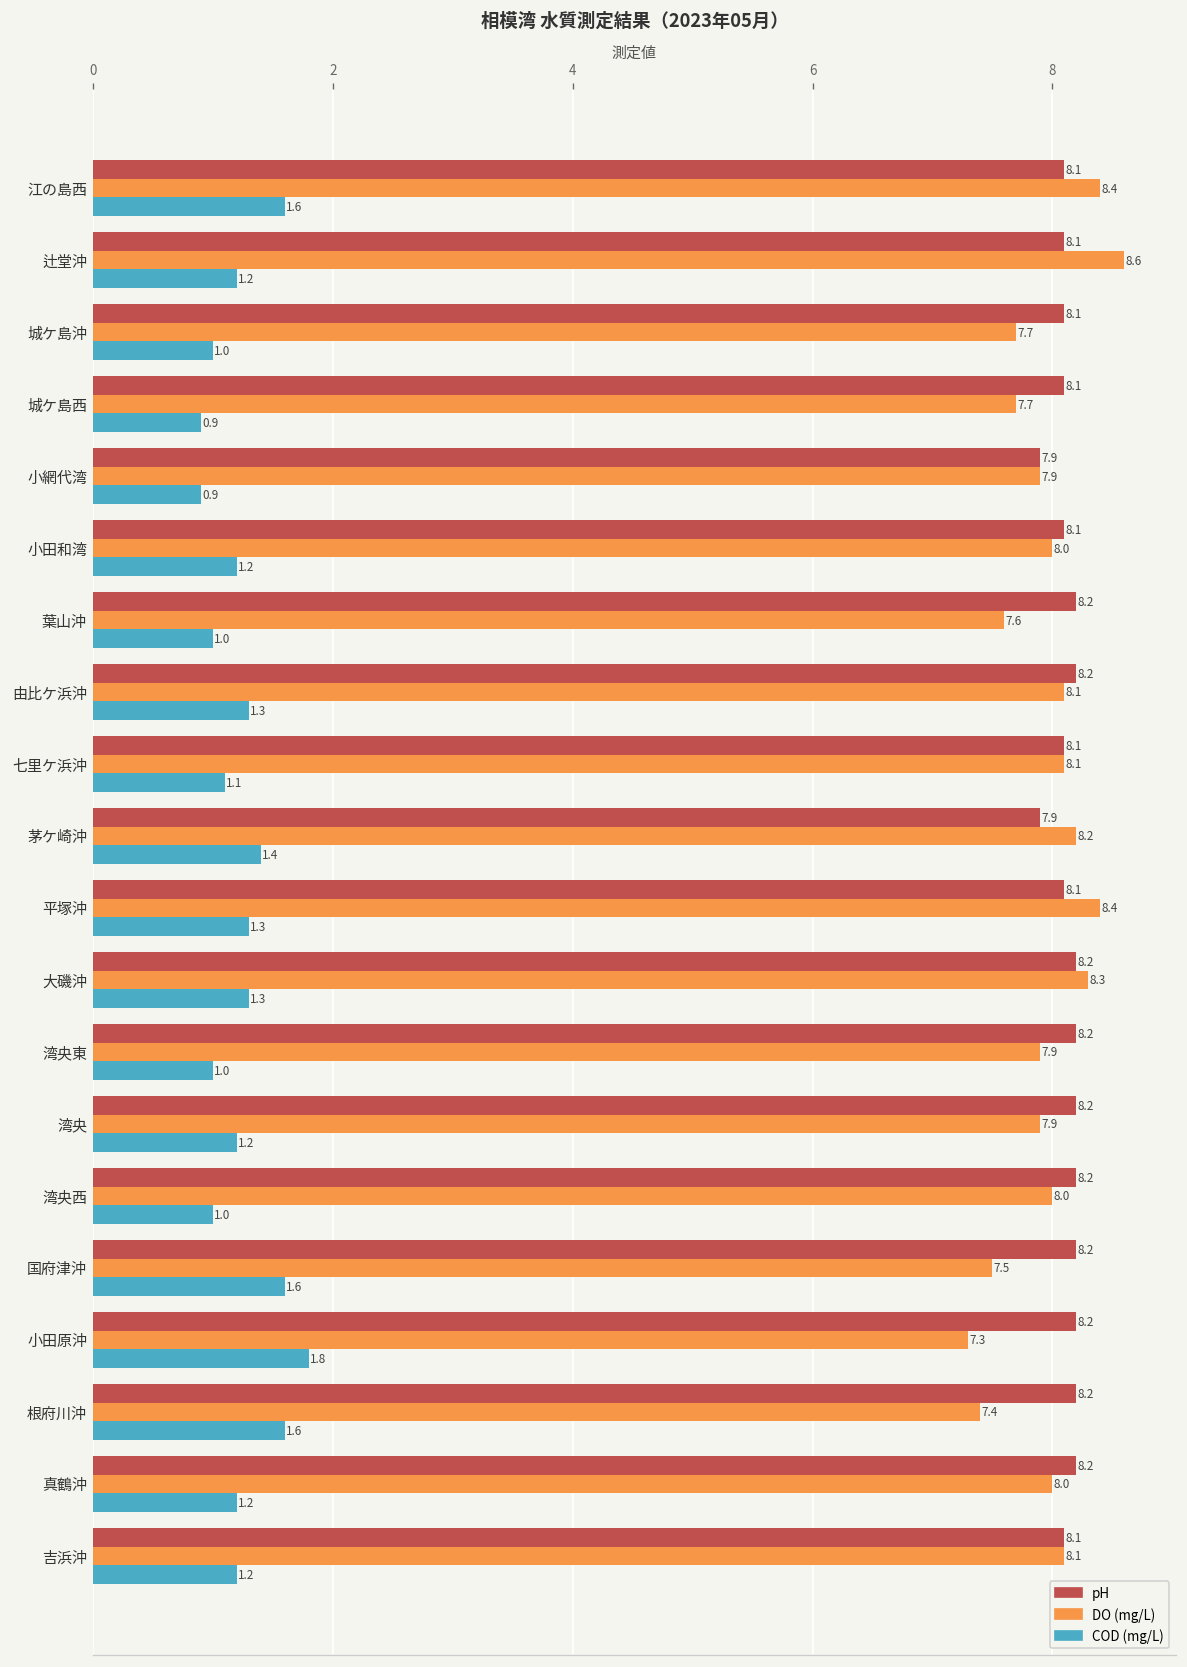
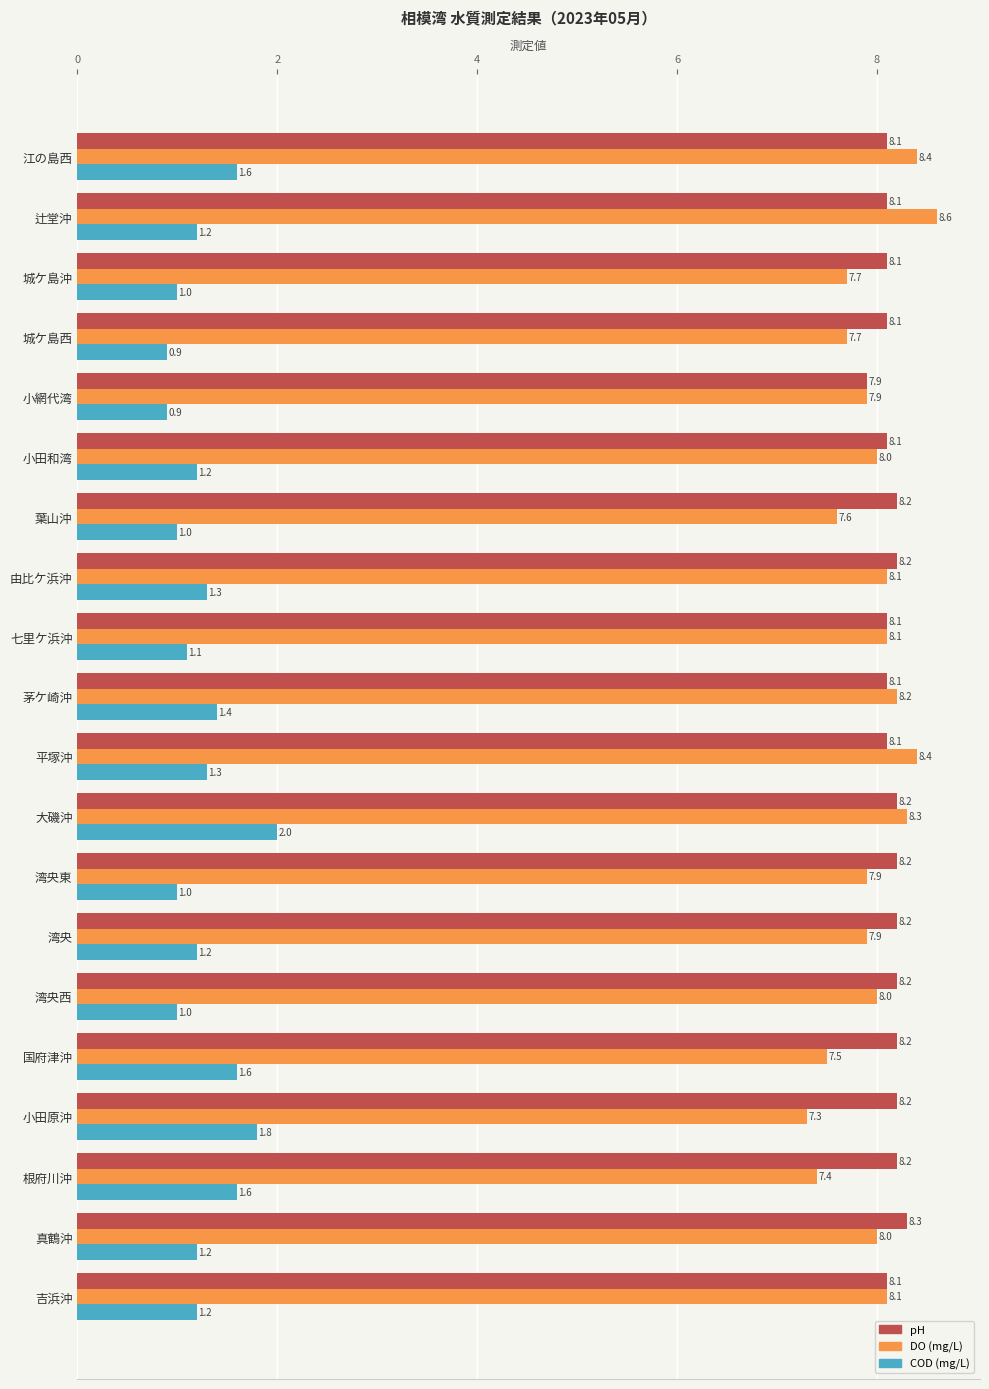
  {
    "pH": {
      "江の島西": 8.1,
      "辻堂沖": 8.1,
      "城ケ島沖": 8.1,
      "城ケ島西": 8.1,
      "小網代湾": 7.9,
      "小田和湾": 8.1,
      "葉山沖": 8.2,
      "由比ケ浜沖": 8.2,
      "七里ケ浜沖": 8.1,
-     "茅ケ崎沖": 7.9,
+     "茅ケ崎沖": 8.1,
      "平塚沖": 8.1,
      "大磯沖": 8.2,
      "湾央東": 8.2,
      "湾央": 8.2,
      "湾央西": 8.2,
      "国府津沖": 8.2,
      "小田原沖": 8.2,
      "根府川沖": 8.2,
-     "真鶴沖": 8.2,
+     "真鶴沖": 8.3,
      "吉浜沖": 8.1
    },
    "DO (mg/L)": {
      "江の島西": 8.4,
      "辻堂沖": 8.6,
      "城ケ島沖": 7.7,
      "城ケ島西": 7.7,
      "小網代湾": 7.9,
      "小田和湾": 8.0,
      "葉山沖": 7.6,
      "由比ケ浜沖": 8.1,
      "七里ケ浜沖": 8.1,
      "茅ケ崎沖": 8.2,
      "平塚沖": 8.4,
      "大磯沖": 8.3,
      "湾央東": 7.9,
      "湾央": 7.9,
      "湾央西": 8.0,
      "国府津沖": 7.5,
      "小田原沖": 7.3,
      "根府川沖": 7.4,
      "真鶴沖": 8.0,
      "吉浜沖": 8.1
    },
    "COD (mg/L)": {
      "江の島西": 1.6,
      "辻堂沖": 1.2,
      "城ケ島沖": 1.0,
      "城ケ島西": 0.9,
      "小網代湾": 0.9,
      "小田和湾": 1.2,
      "葉山沖": 1.0,
      "由比ケ浜沖": 1.3,
      "七里ケ浜沖": 1.1,
      "茅ケ崎沖": 1.4,
      "平塚沖": 1.3,
-     "大磯沖": 1.3,
+     "大磯沖": 2.0,
      "湾央東": 1.0,
      "湾央": 1.2,
      "湾央西": 1.0,
      "国府津沖": 1.6,
      "小田原沖": 1.8,
      "根府川沖": 1.6,
      "真鶴沖": 1.2,
      "吉浜沖": 1.2
    }
  }
